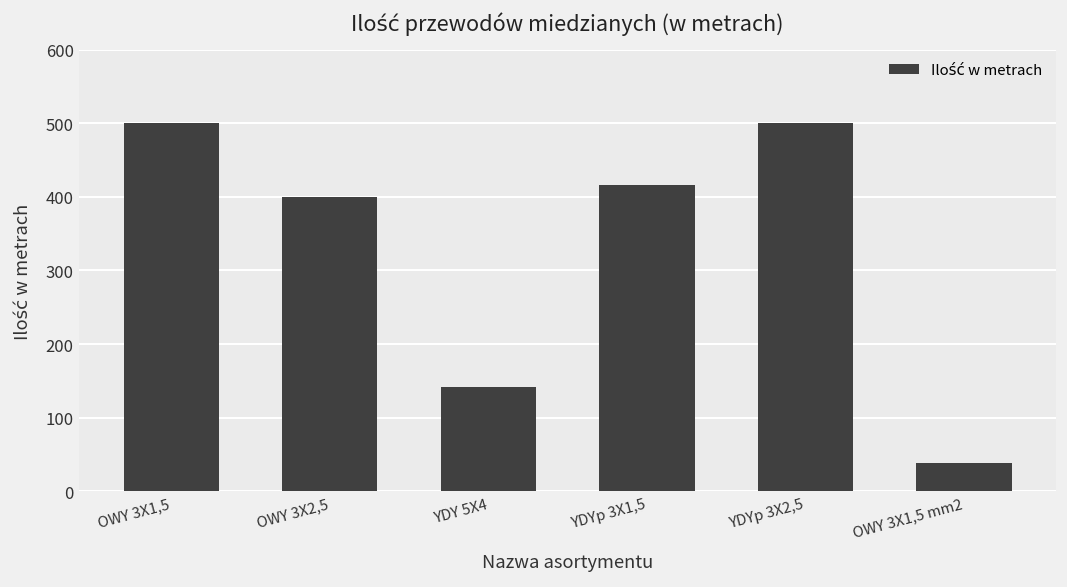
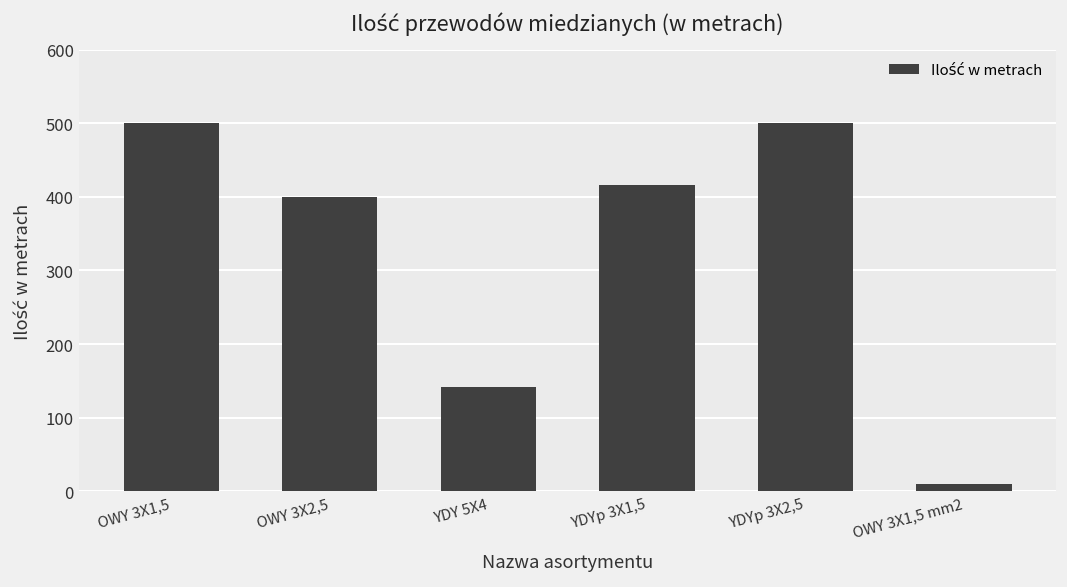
  {
    "OWY 3X1,5": 500,
    "OWY 3X2,5": 400,
    "YDY 5X4": 140,
    "YDYp 3X1,5": 420,
    "YDYp 3X2,5": 500,
-   "OWY 3X1,5 mm2": 40
+   "OWY 3X1,5 mm2": 10
  }
